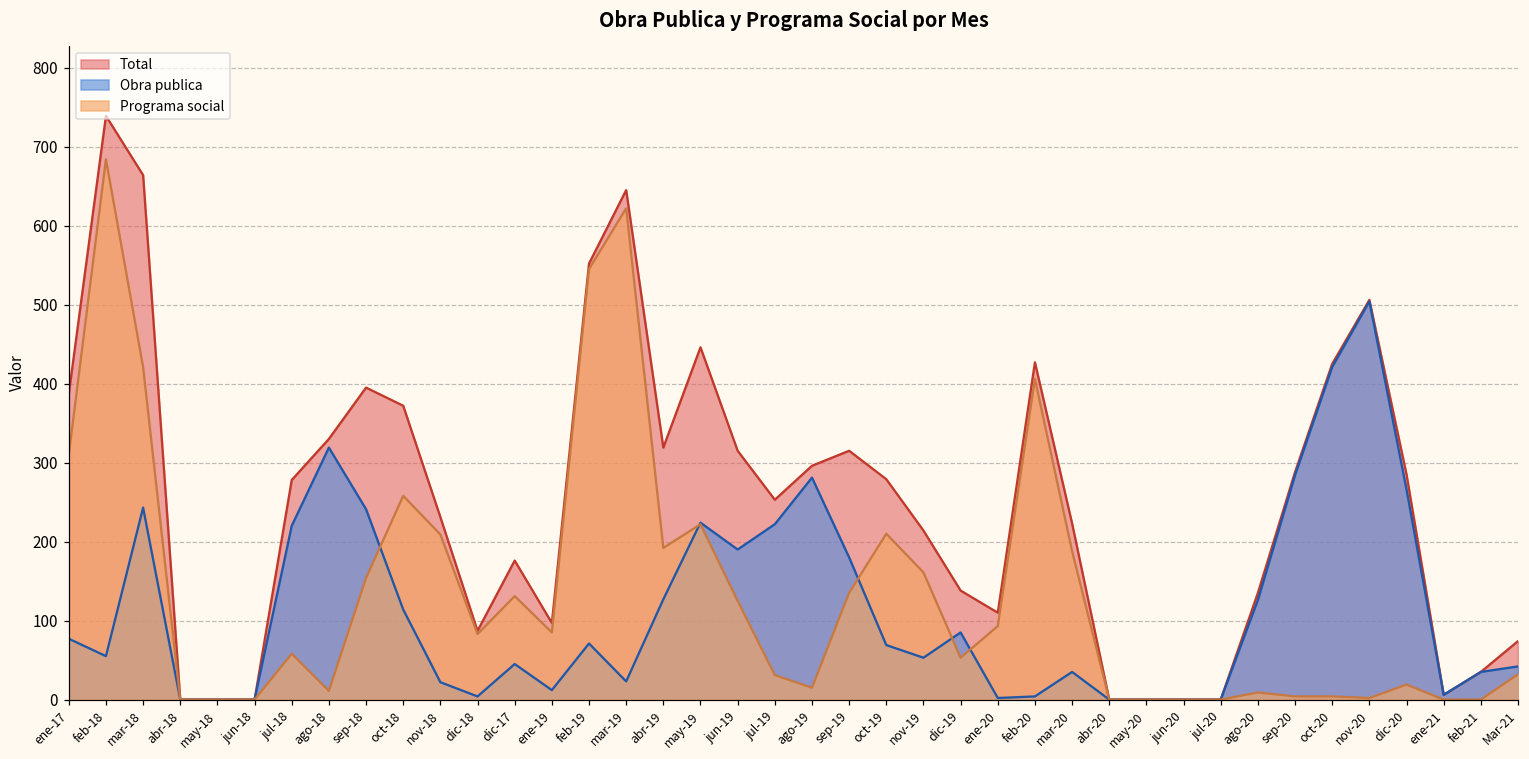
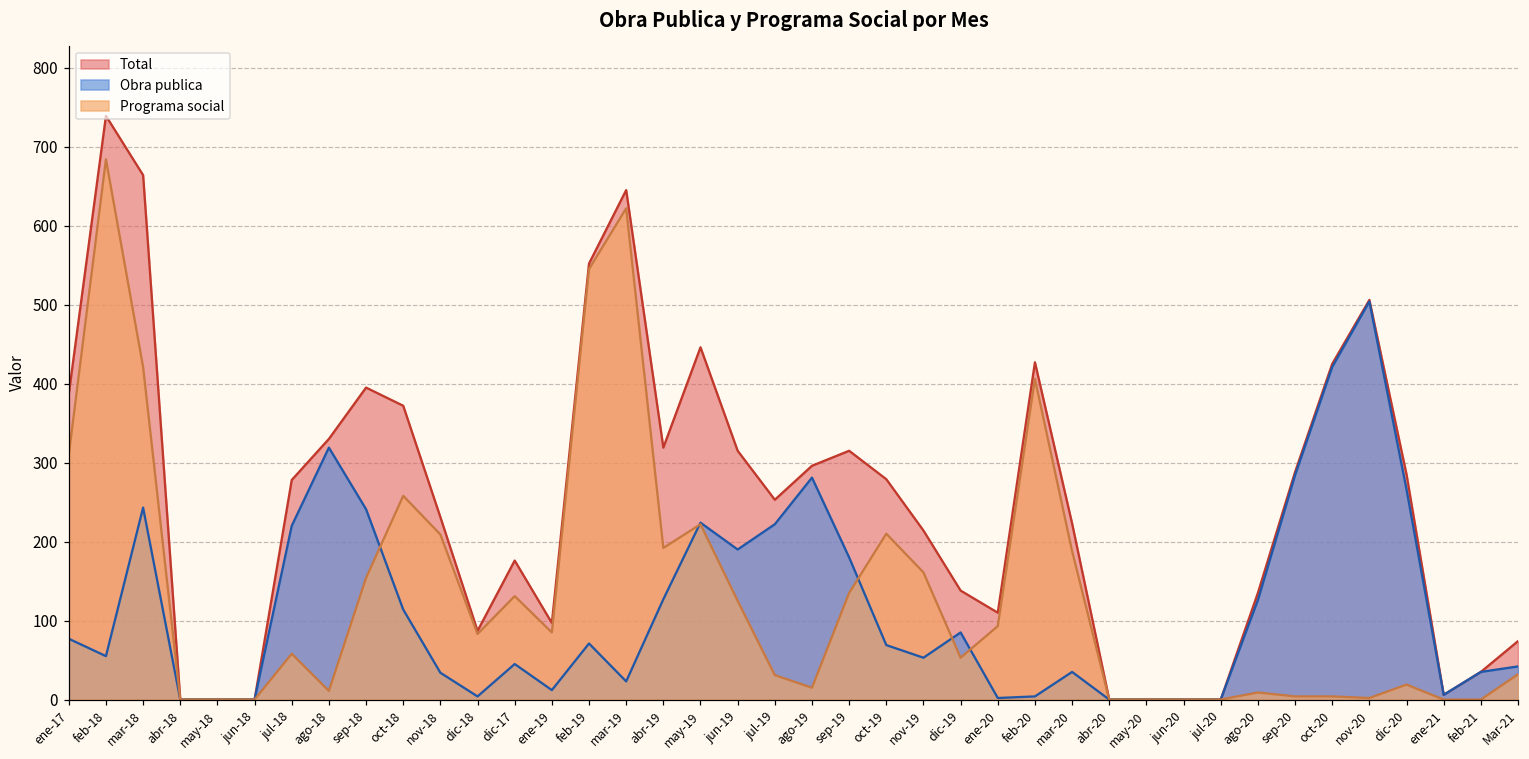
  {
    "Obra publica": {
      "ene-17": 80,
      "feb-18": 60,
      "mar-18": 240,
      "jul-18": 220,
      "ago-18": 320,
      "sep-18": 240,
      "oct-18": 110,
-     "nov-18": 20,
+     "nov-18": 30,
      "dic-18": 0,
      "dic-17": 50,
      "ene-19": 10,
      "feb-19": 70,
      "mar-19": 20,
      "abr-19": 130,
      "jun-19": 190,
      "jul-19": 220,
      "ago-19": 280,
      "sep-19": 180,
      "oct-19": 70,
      "nov-19": 50,
      "dic-19": 90,
      "ene-20": 0,
      "feb-20": 0,
      "mar-20": 40,
      "ago-20": 130,
      "sep-20": 280,
      "oct-20": 420,
      "dic-20": 270,
      "Mar-21": 40
    }
  }
